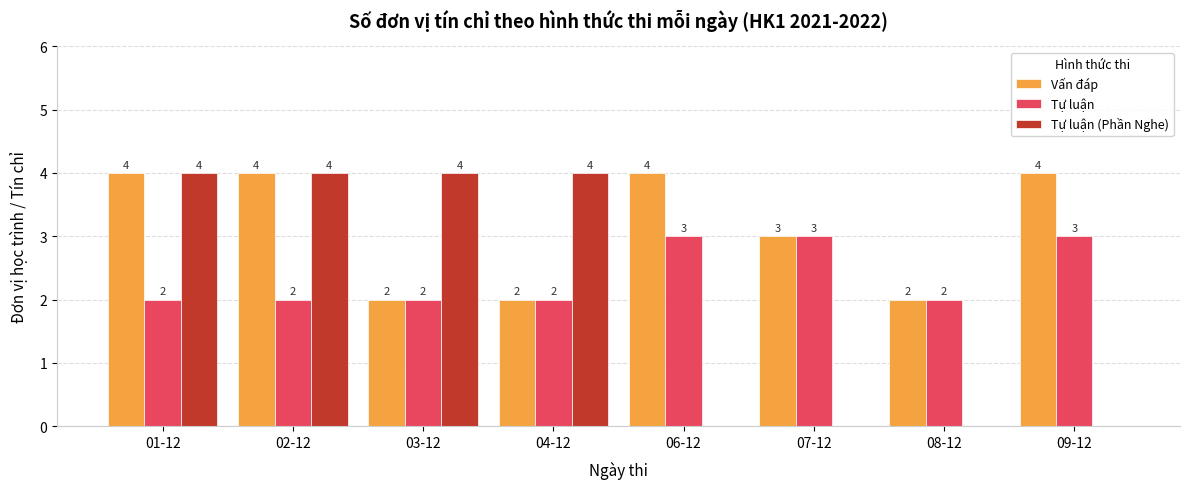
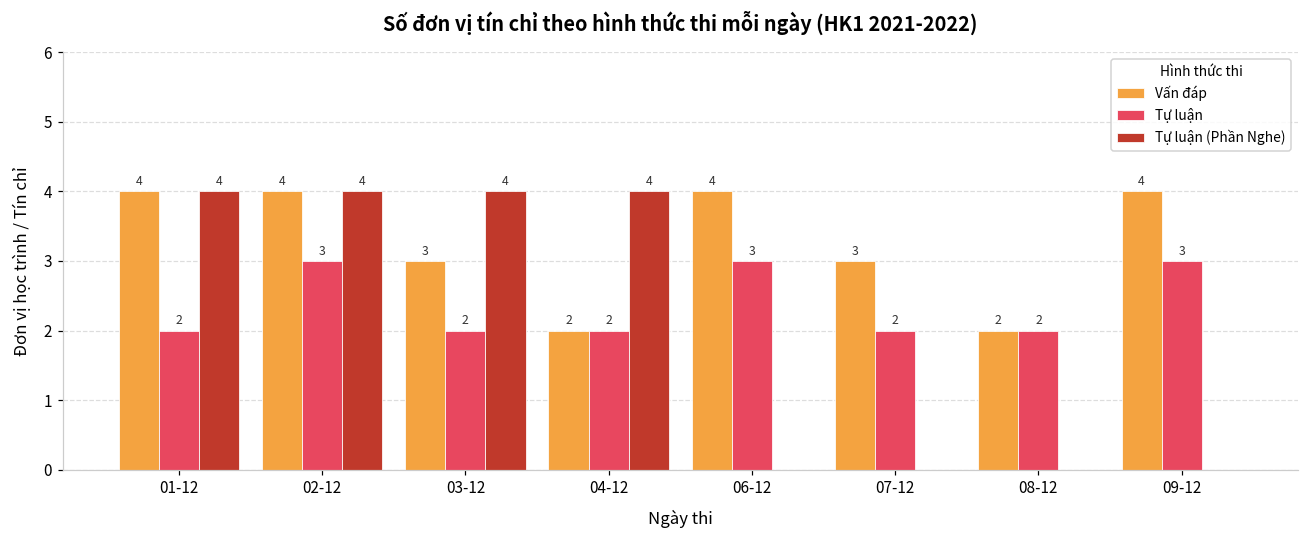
  {
    "Vấn đáp": {
      "01-12": 4,
      "02-12": 4,
-     "03-12": 2,
+     "03-12": 3,
      "04-12": 2,
      "06-12": 4,
      "07-12": 3,
      "08-12": 2,
      "09-12": 4
    },
    "Tự luận": {
      "01-12": 2,
-     "02-12": 2,
+     "02-12": 3,
      "03-12": 2,
      "04-12": 2,
      "06-12": 3,
-     "07-12": 3,
+     "07-12": 2,
      "08-12": 2,
      "09-12": 3
    },
    "Tự luận (Phần Nghe)": {
      "01-12": 4,
      "02-12": 4,
      "03-12": 4,
      "04-12": 4
    }
  }
